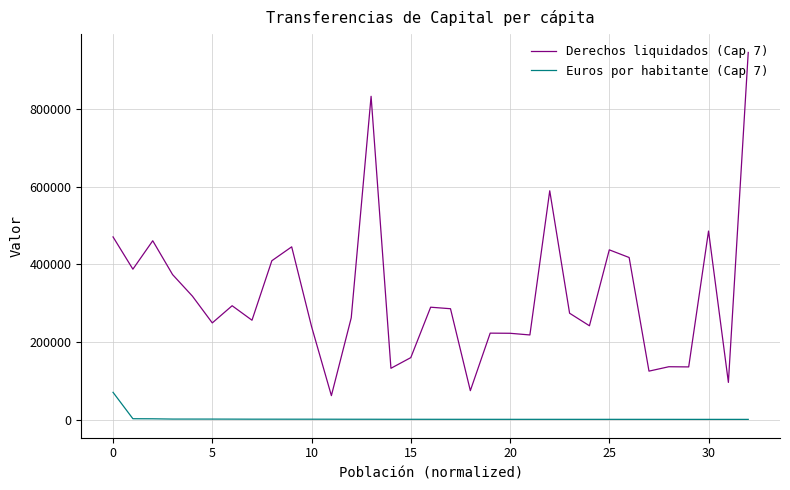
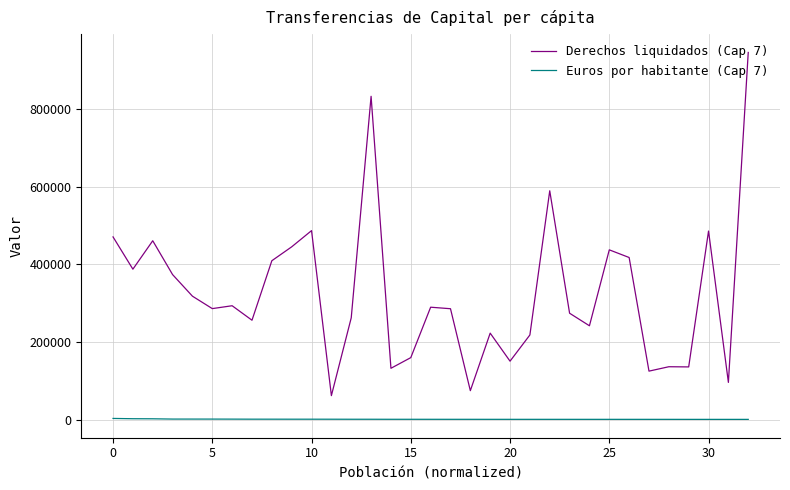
  {
    "Derechos liquidados (Cap 7)": {
      "0": 470000,
-     "5": 250000,
-     "10": 240000,
+     "5": 290000,
+     "10": 490000,
      "15": 160000,
-     "20": 220000,
+     "20": 150000,
      "25": 440000,
      "30": 490000
    },
    "Euros por habitante (Cap 7)": {
-     "0": 70000,
+     "0": 0,
      "5": 0,
      "10": 0,
      "15": 0,
      "20": 0,
      "25": 0,
      "30": 0
    }
  }
